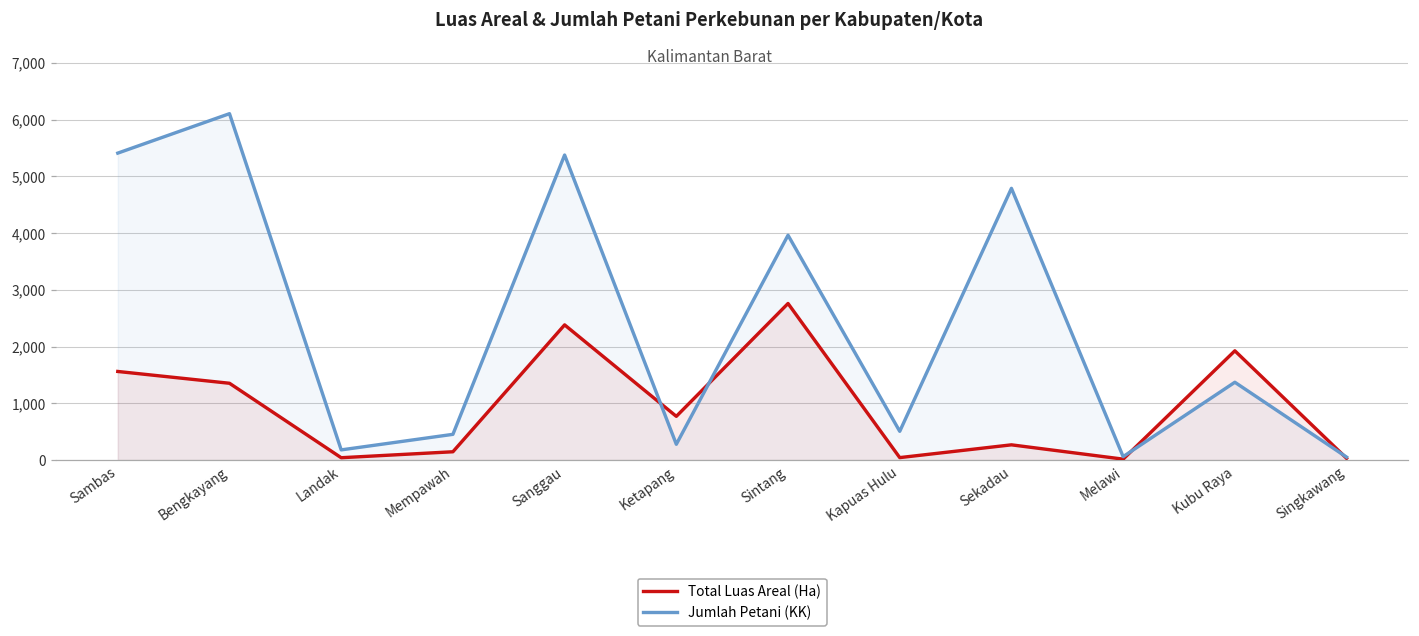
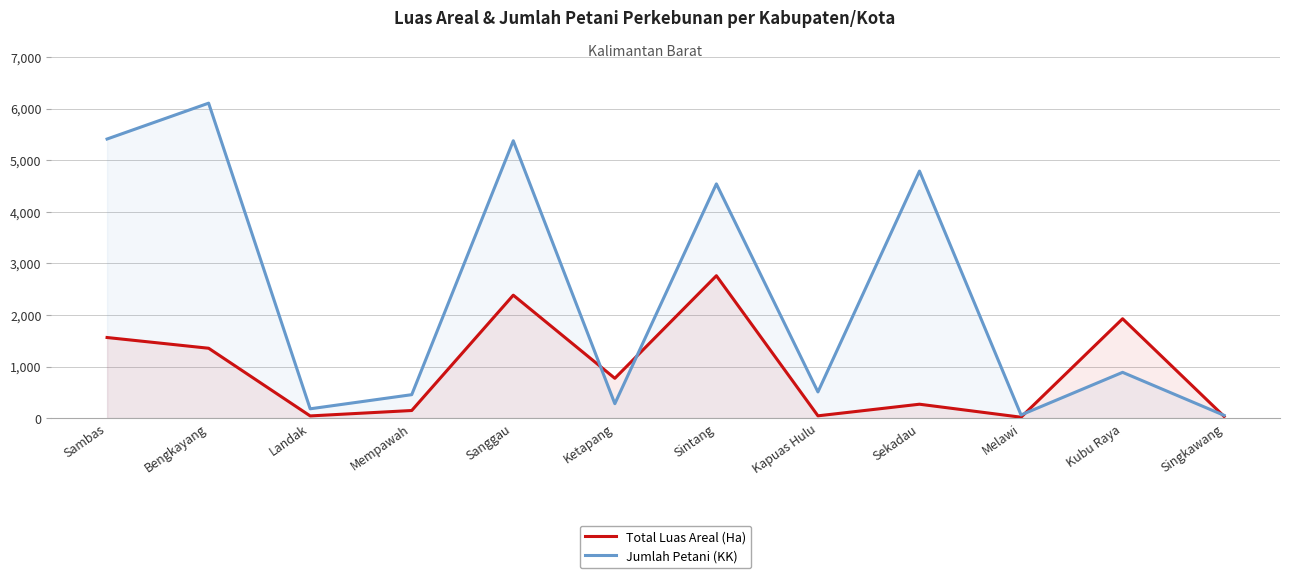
  {
    "Total Luas Areal (Ha)": {
      "Sambas": "1,600",
      "Bengkayang": "1,400",
      "Landak": "0",
      "Mempawah": "100",
      "Sanggau": "2,400",
      "Ketapang": "800",
      "Sintang": "2,800",
      "Kapuas Hulu": "0",
      "Sekadau": "300",
      "Kubu Raya": "1,900"
    },
    "Jumlah Petani (KK)": {
      "Sambas": "5,400",
      "Bengkayang": "6,100",
      "Landak": "200",
      "Mempawah": "500",
      "Sanggau": "5,400",
      "Ketapang": "300",
-     "Sintang": "4,000",
+     "Sintang": "4,500",
      "Kapuas Hulu": "500",
      "Sekadau": "4,800",
-     "Kubu Raya": "1,400"
+     "Kubu Raya": "900"
    }
  }
